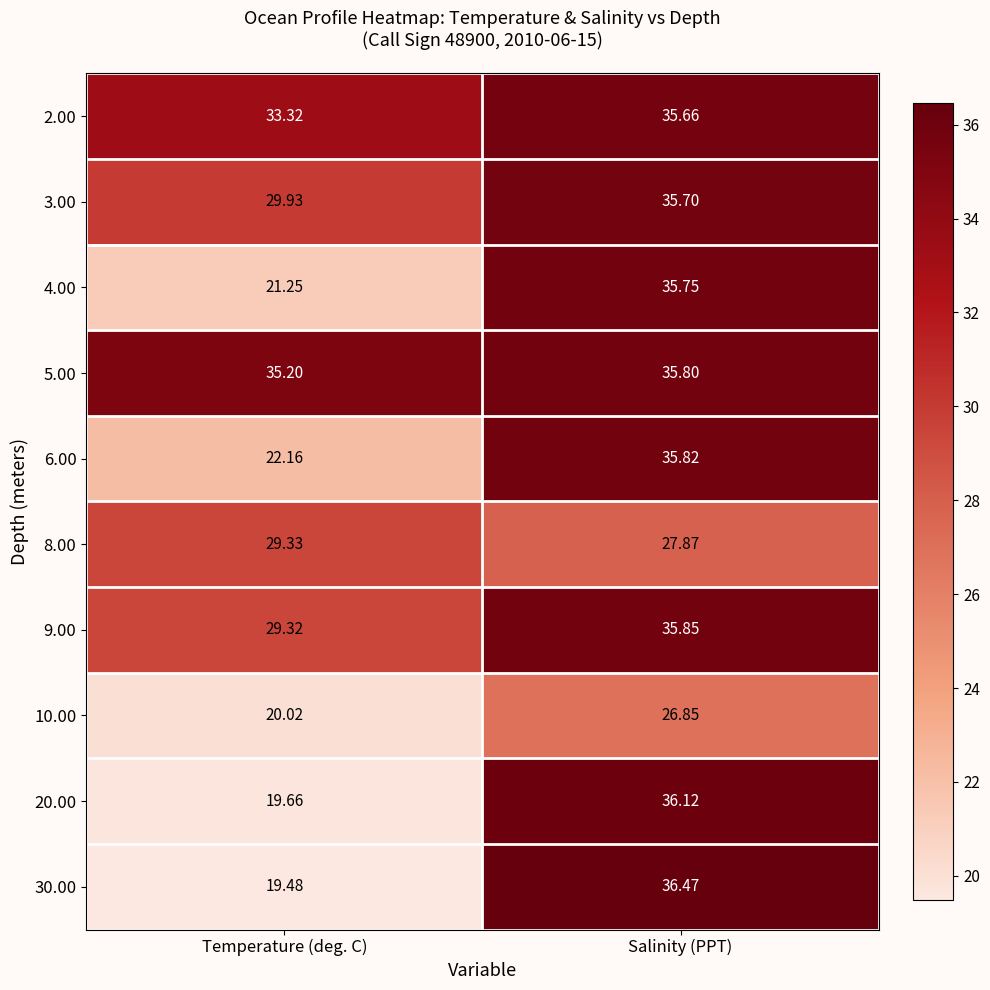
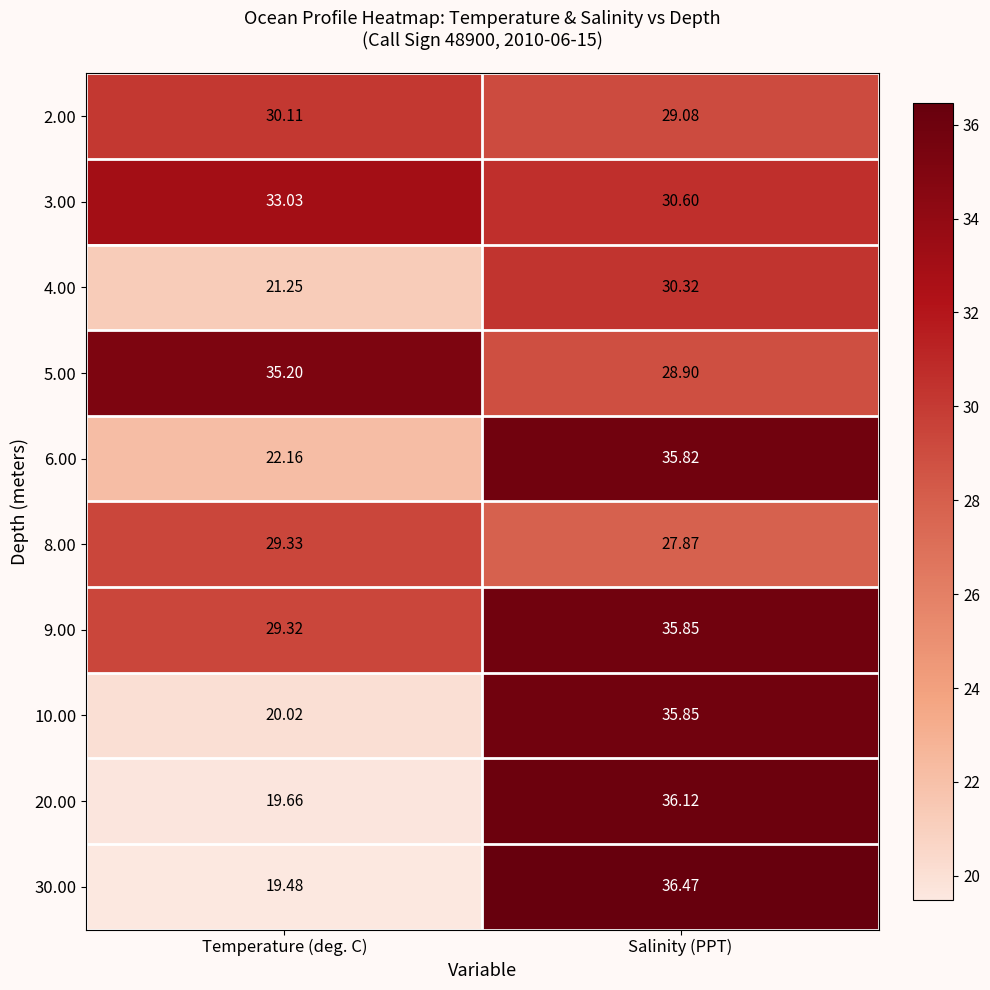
  {
    "2.00": {
-     "Temperature (deg. C)": 33.32,
-     "Salinity (PPT)": 35.66
+     "Temperature (deg. C)": 30.11,
+     "Salinity (PPT)": 29.08
    },
    "3.00": {
-     "Temperature (deg. C)": 29.93,
-     "Salinity (PPT)": 35.70
+     "Temperature (deg. C)": 33.03,
+     "Salinity (PPT)": 30.60
    },
    "4.00": {
      "Temperature (deg. C)": 21.25,
-     "Salinity (PPT)": 35.75
+     "Salinity (PPT)": 30.32
    },
    "5.00": {
      "Temperature (deg. C)": 35.20,
-     "Salinity (PPT)": 35.80
+     "Salinity (PPT)": 28.90
    },
    "6.00": {
      "Temperature (deg. C)": 22.16,
      "Salinity (PPT)": 35.82
    },
    "8.00": {
      "Temperature (deg. C)": 29.33,
      "Salinity (PPT)": 27.87
    },
    "9.00": {
      "Temperature (deg. C)": 29.32,
      "Salinity (PPT)": 35.85
    },
    "10.00": {
      "Temperature (deg. C)": 20.02,
-     "Salinity (PPT)": 26.85
+     "Salinity (PPT)": 35.85
    },
    "20.00": {
      "Temperature (deg. C)": 19.66,
      "Salinity (PPT)": 36.12
    },
    "30.00": {
      "Temperature (deg. C)": 19.48,
      "Salinity (PPT)": 36.47
    }
  }
